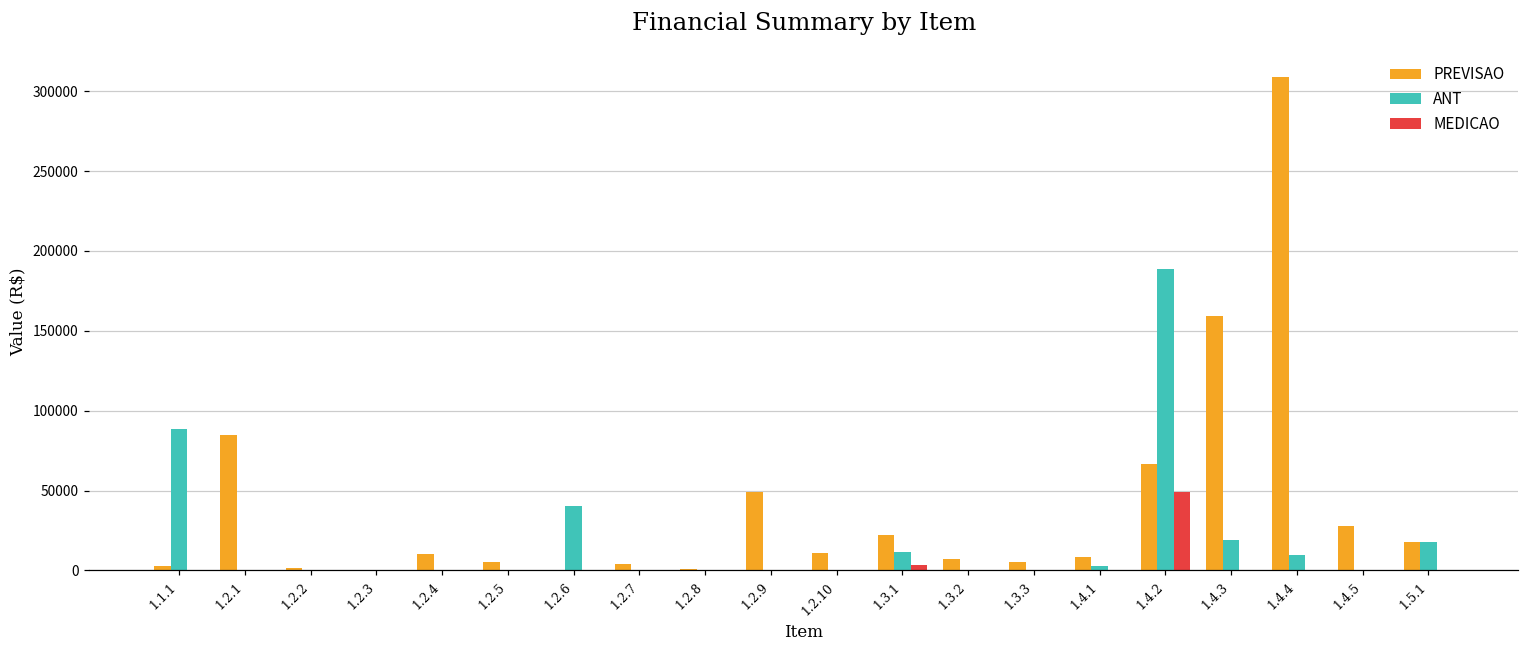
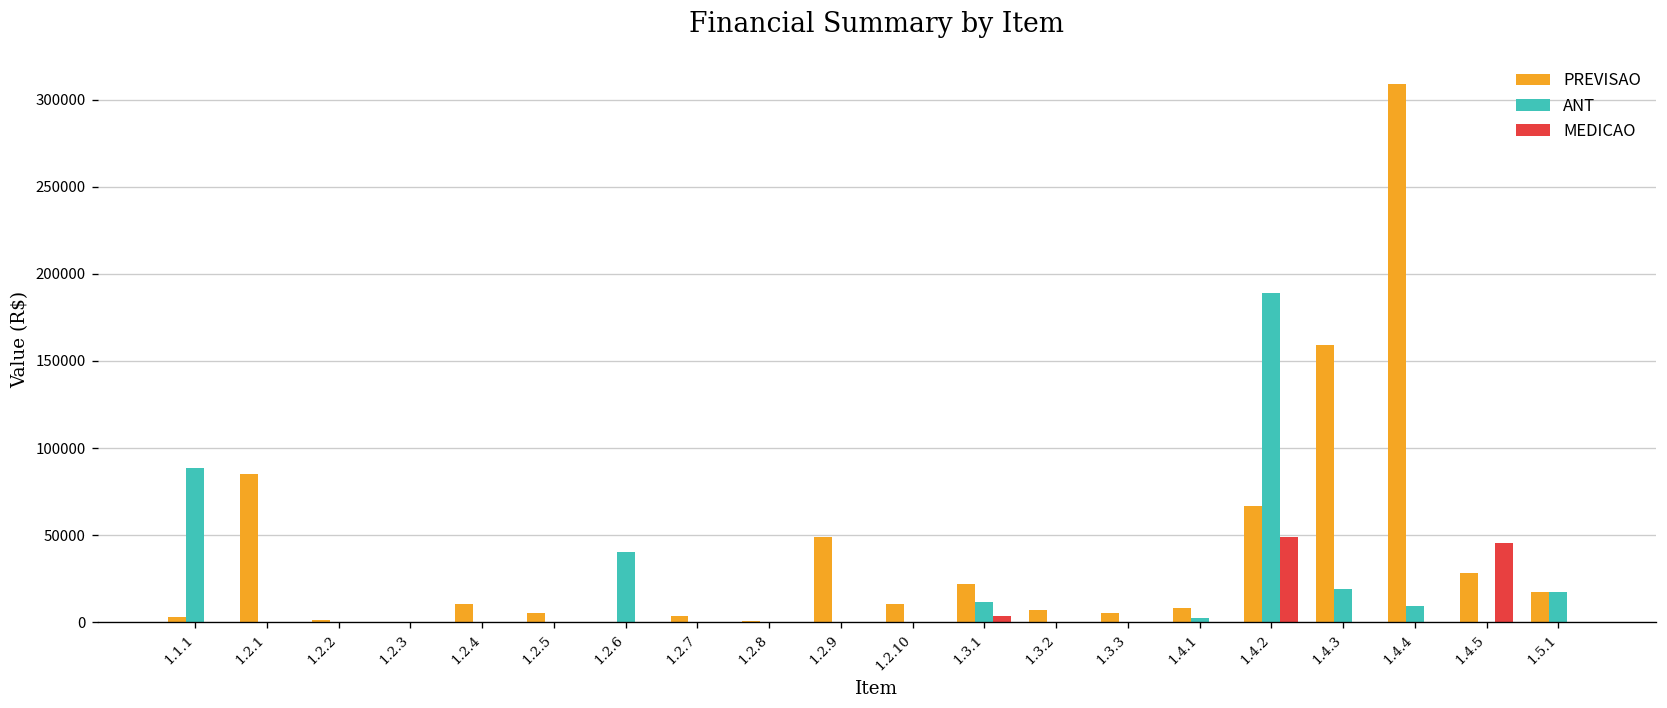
  {
    "PREVISAO": {
      "1.1.1": 3000,
      "1.2.1": 85000,
      "1.2.4": 10000,
      "1.2.5": 5000,
      "1.2.7": 4000,
      "1.2.9": 49000,
      "1.2.10": 11000,
      "1.3.1": 22000,
      "1.3.2": 7000,
      "1.3.3": 5000,
      "1.4.1": 8000,
      "1.4.2": 67000,
      "1.4.3": 159000,
      "1.4.4": 309000,
      "1.4.5": 28000,
      "1.5.1": 18000
    },
    "ANT": {
      "1.1.1": 89000,
      "1.2.1": 0,
      "1.2.2": 0,
      "1.2.4": 0,
      "1.2.5": 0,
      "1.2.6": 40000,
      "1.2.7": 0,
      "1.2.8": 0,
      "1.2.9": 0,
      "1.2.10": 0,
      "1.3.1": 11000,
      "1.3.2": 0,
      "1.4.1": 3000,
      "1.4.2": 189000,
      "1.4.3": 19000,
      "1.4.4": 9000,
      "1.4.5": 0,
      "1.5.1": 18000
    },
    "MEDICAO": {
      "1.1.1": 0,
      "1.2.1": 0,
      "1.2.2": 0,
      "1.2.3": 0,
      "1.2.4": 0,
      "1.2.5": 0,
      "1.2.6": 0,
      "1.2.7": 0,
      "1.2.8": 0,
      "1.2.9": 0,
      "1.2.10": 0,
      "1.3.1": 3000,
      "1.3.2": 0,
      "1.4.1": 0,
      "1.4.2": 49000,
      "1.4.3": 0,
      "1.4.4": 0,
-     "1.4.5": 0,
+     "1.4.5": 46000,
      "1.5.1": 0
    }
  }
